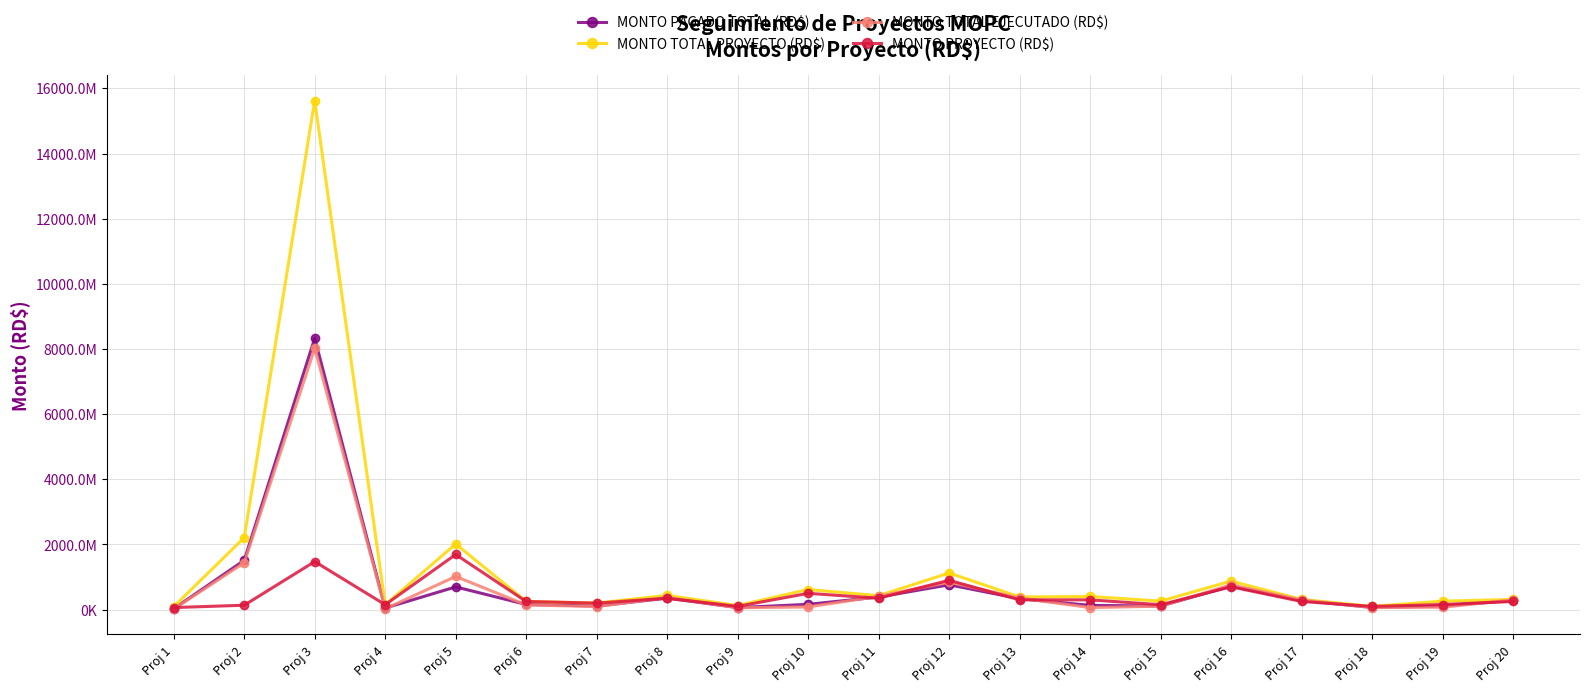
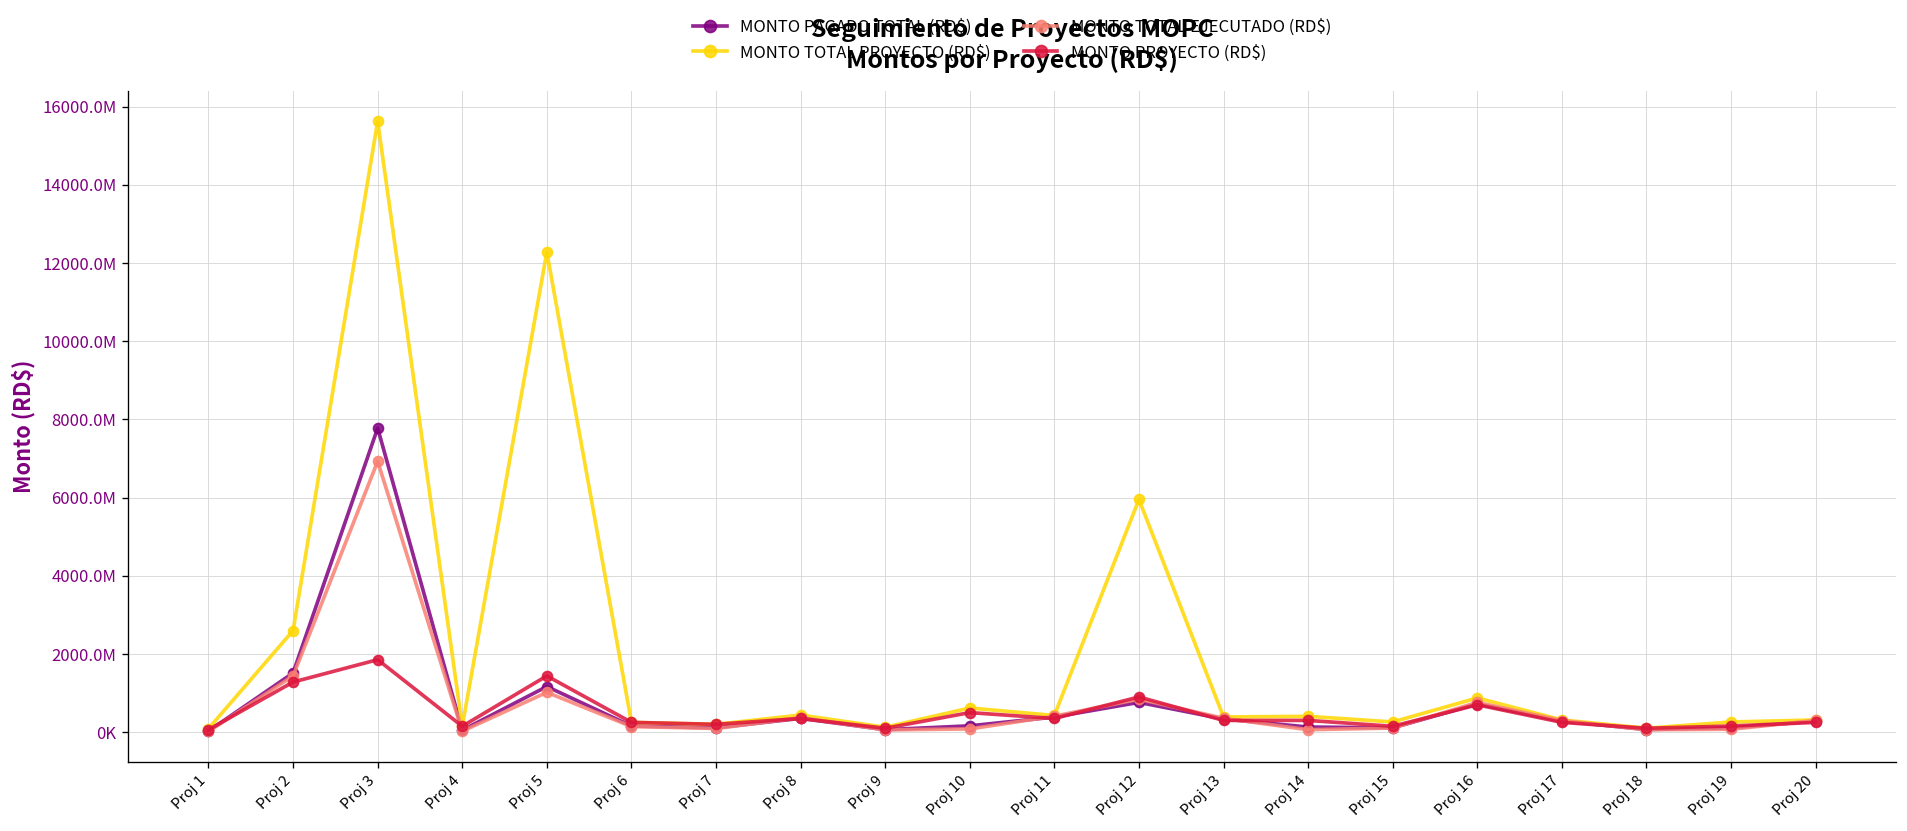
  {
    "MONTO PAGADO TOTAL (RD$)": {
-     "Proj 3": 8300000000,
-     "Proj 5": 700000000,
+     "Proj 3": 7800000000,
+     "Proj 5": 1200000000,
      "Proj 10": 200000000,
      "Proj 12": 800000000
    },
    "MONTO TOTAL PROYECTO (RD$)": {
-     "Proj 2": 2200000000,
+     "Proj 2": 2600000000,
      "Proj 3": 15600000000,
-     "Proj 5": 2000000000,
+     "Proj 5": 12300000000,
      "Proj 10": 600000000,
-     "Proj 12": 1100000000,
+     "Proj 12": 6000000000,
      "Proj 14": 400000000,
      "Proj 15": 300000000,
      "Proj 16": 900000000,
      "Proj 19": 300000000
    },
    "MONTO TOTAL EJECUTADO (RD$)": {
-     "Proj 3": 8000000000,
+     "Proj 3": 6900000000,
      "Proj 5": 1000000000,
      "Proj 10": 100000000
    },
    "MONTO PROYECTO (RD$)": {
-     "Proj 2": 100000000,
-     "Proj 3": 1500000000,
-     "Proj 5": 1700000000,
+     "Proj 2": 1300000000,
+     "Proj 3": 1900000000,
+     "Proj 5": 1400000000,
      "Proj 10": 500000000,
      "Proj 14": 300000000
    }
  }
